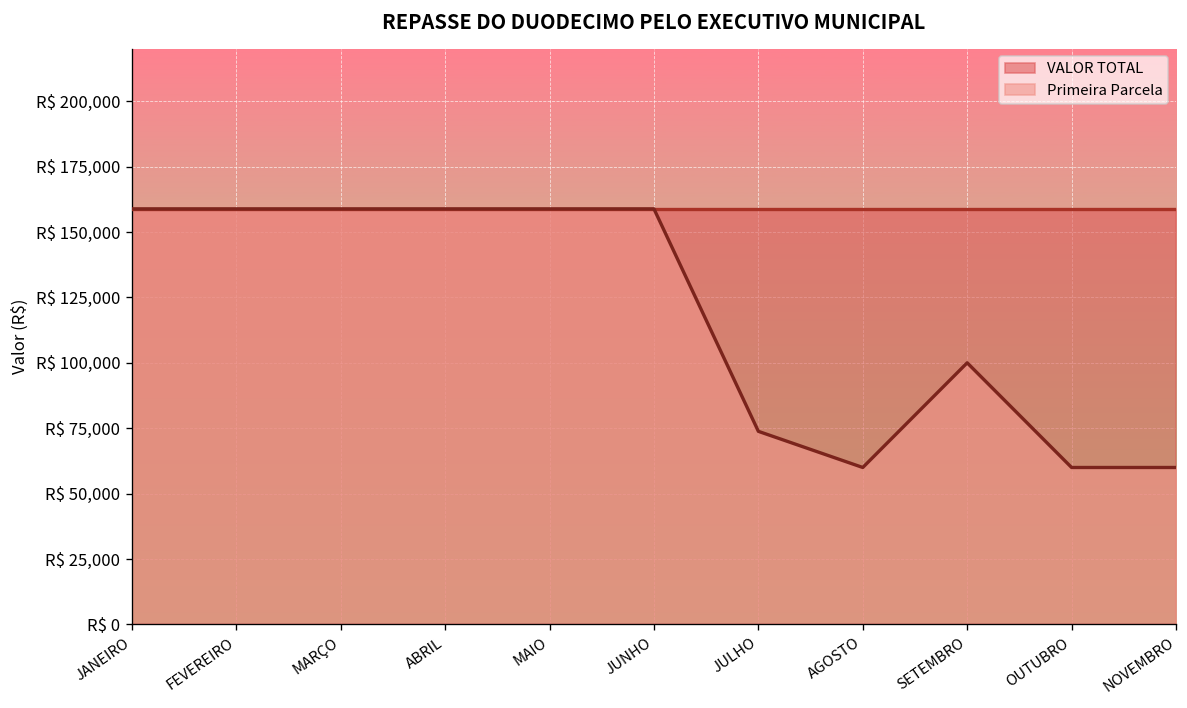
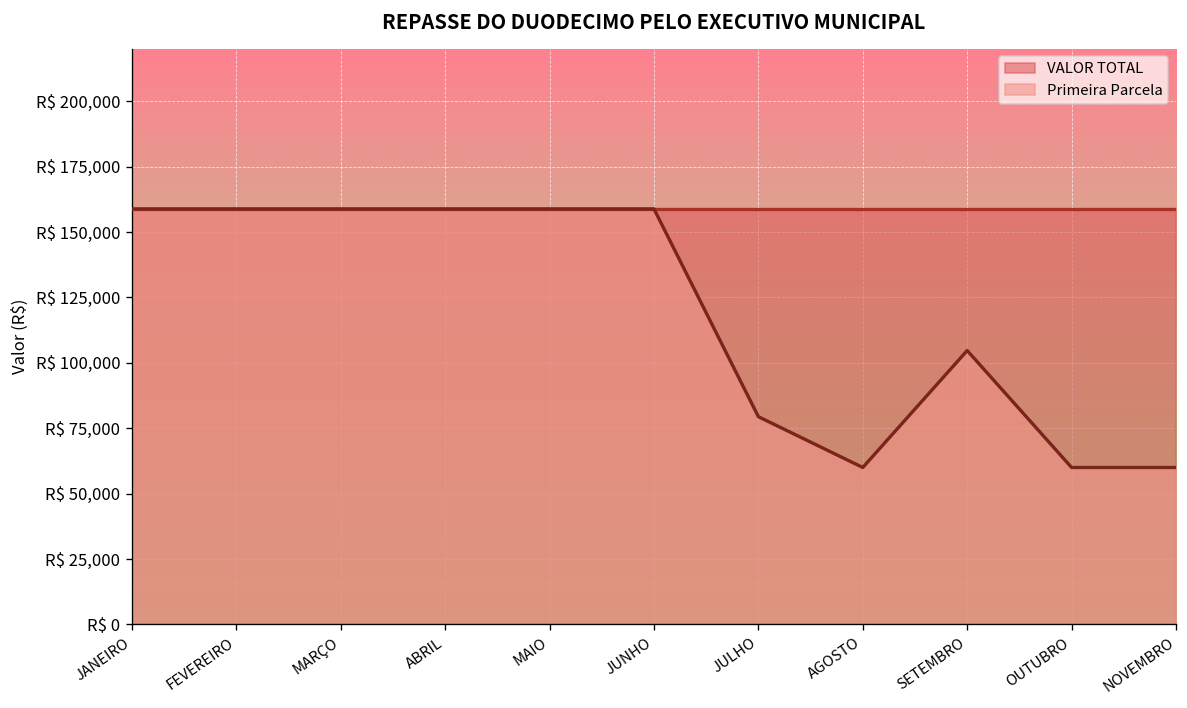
  {
    "VALOR TOTAL": {
      "JULHO": "R$ 159,000",
      "AGOSTO": "R$ 159,000",
      "SETEMBRO": "R$ 159,000",
      "OUTUBRO": "R$ 159,000",
      "NOVEMBRO": "R$ 159,000"
    },
    "Primeira Parcela": {
-     "JULHO": "R$ 74,000",
+     "JULHO": "R$ 79,000",
      "AGOSTO": "R$ 60,000",
-     "SETEMBRO": "R$ 100,000",
+     "SETEMBRO": "R$ 105,000",
      "OUTUBRO": "R$ 60,000",
      "NOVEMBRO": "R$ 60,000"
    }
  }
